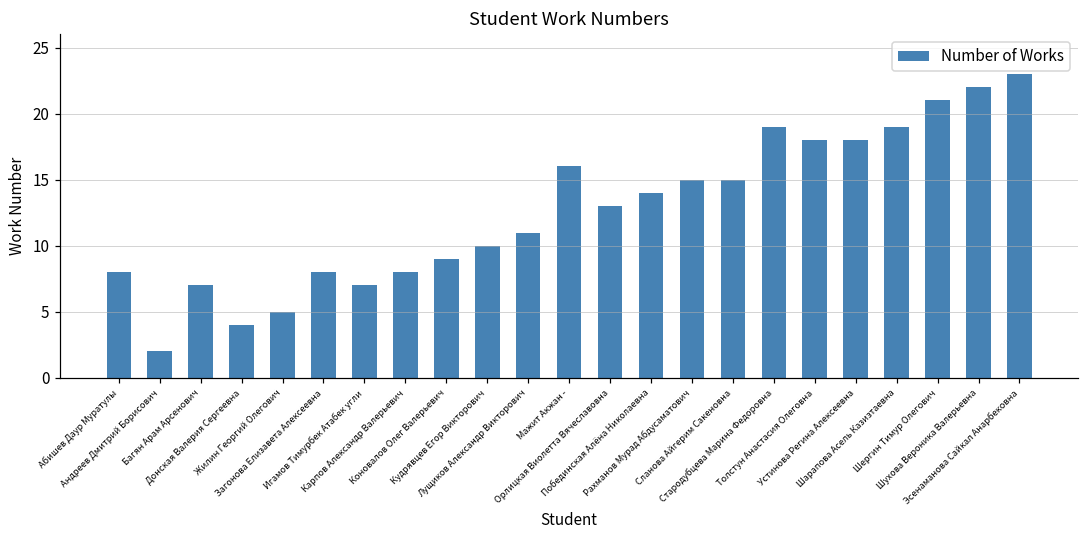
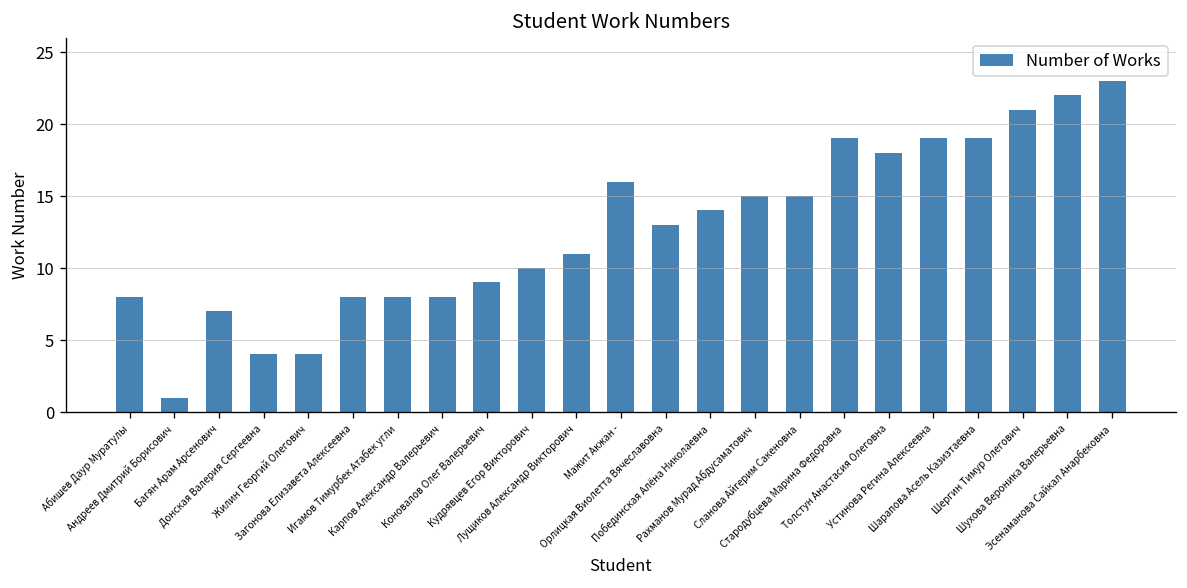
  {
    "Абишев Даур Муратулы": 8,
-   "Андреев Дмитрий Борисович": 2,
+   "Андреев Дмитрий Борисович": 1,
    "Багян Арам Арсенович": 7,
    "Донская Валерия Сергеевна": 4,
-   "Жилин Георгий Олегович": 5,
+   "Жилин Георгий Олегович": 4,
    "Загонова Елизавета Алексеевна": 8,
-   "Игамов Тимурбек Атабек угли": 7,
+   "Игамов Тимурбек Атабек угли": 8,
    "Карпов Александр Валерьевич": 8,
    "Коновалов Олег Валерьевич": 9,
    "Кудрявцев Егор Викторович": 10,
    "Лущиков Александр Викторович": 11,
    "Мажит Акжан -": 16,
    "Орлицкая Виолетта Вячеславовна": 13,
    "Побединская Алёна Николаевна": 14,
    "Рахманов Мурад Абдусаматович": 15,
    "Сланова Айгерим Сакеновна": 15,
    "Стародубцева Марина Федоровна": 19,
    "Толстун Анастасия Олеговна": 18,
-   "Устинова Регина Алексеевна": 18,
+   "Устинова Регина Алексеевна": 19,
    "Шарапова Асель Казизтаевна": 19,
    "Шергин Тимур Олегович": 21,
    "Шухова Вероника Валерьевна": 22,
    "Эсенаманова Сайкал Анарбековна": 23
  }
